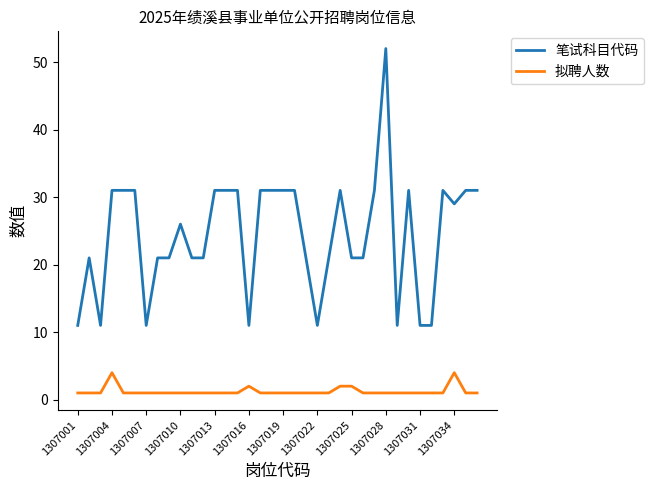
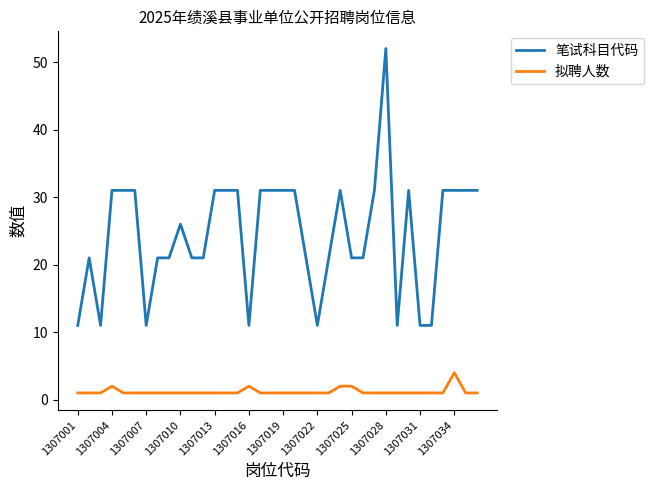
  {
    "笔试科目代码": {
      "1307001": 11,
      "1307004": 31,
      "1307007": 11,
      "1307010": 26,
      "1307013": 31,
      "1307016": 11,
      "1307019": 31,
      "1307022": 11,
      "1307025": 21,
      "1307028": 52,
      "1307031": 11,
-     "1307034": 29
+     "1307034": 31
    },
    "拟聘人数": {
      "1307001": 1,
-     "1307004": 4,
+     "1307004": 2,
      "1307007": 1,
      "1307010": 1,
      "1307013": 1,
      "1307016": 2,
      "1307019": 1,
      "1307022": 1,
      "1307025": 2,
      "1307028": 1,
      "1307031": 1,
      "1307034": 4
    }
  }
